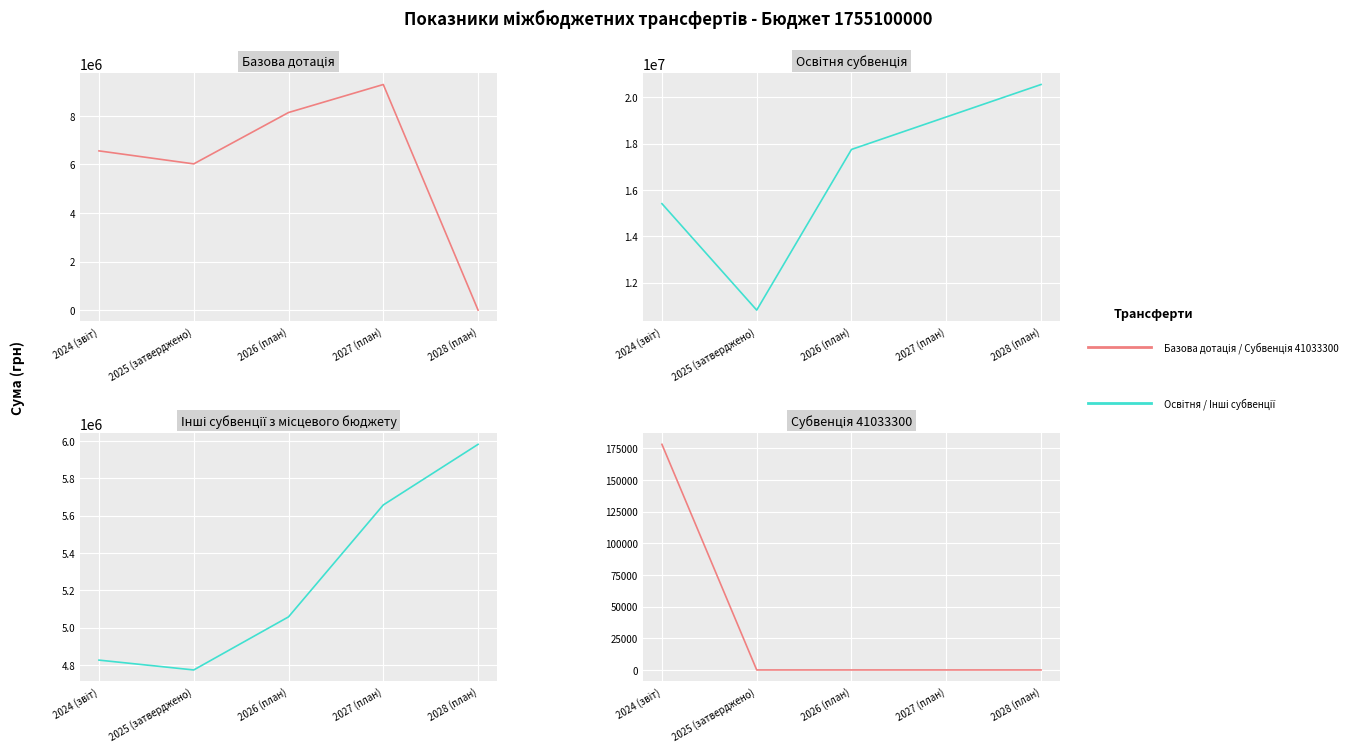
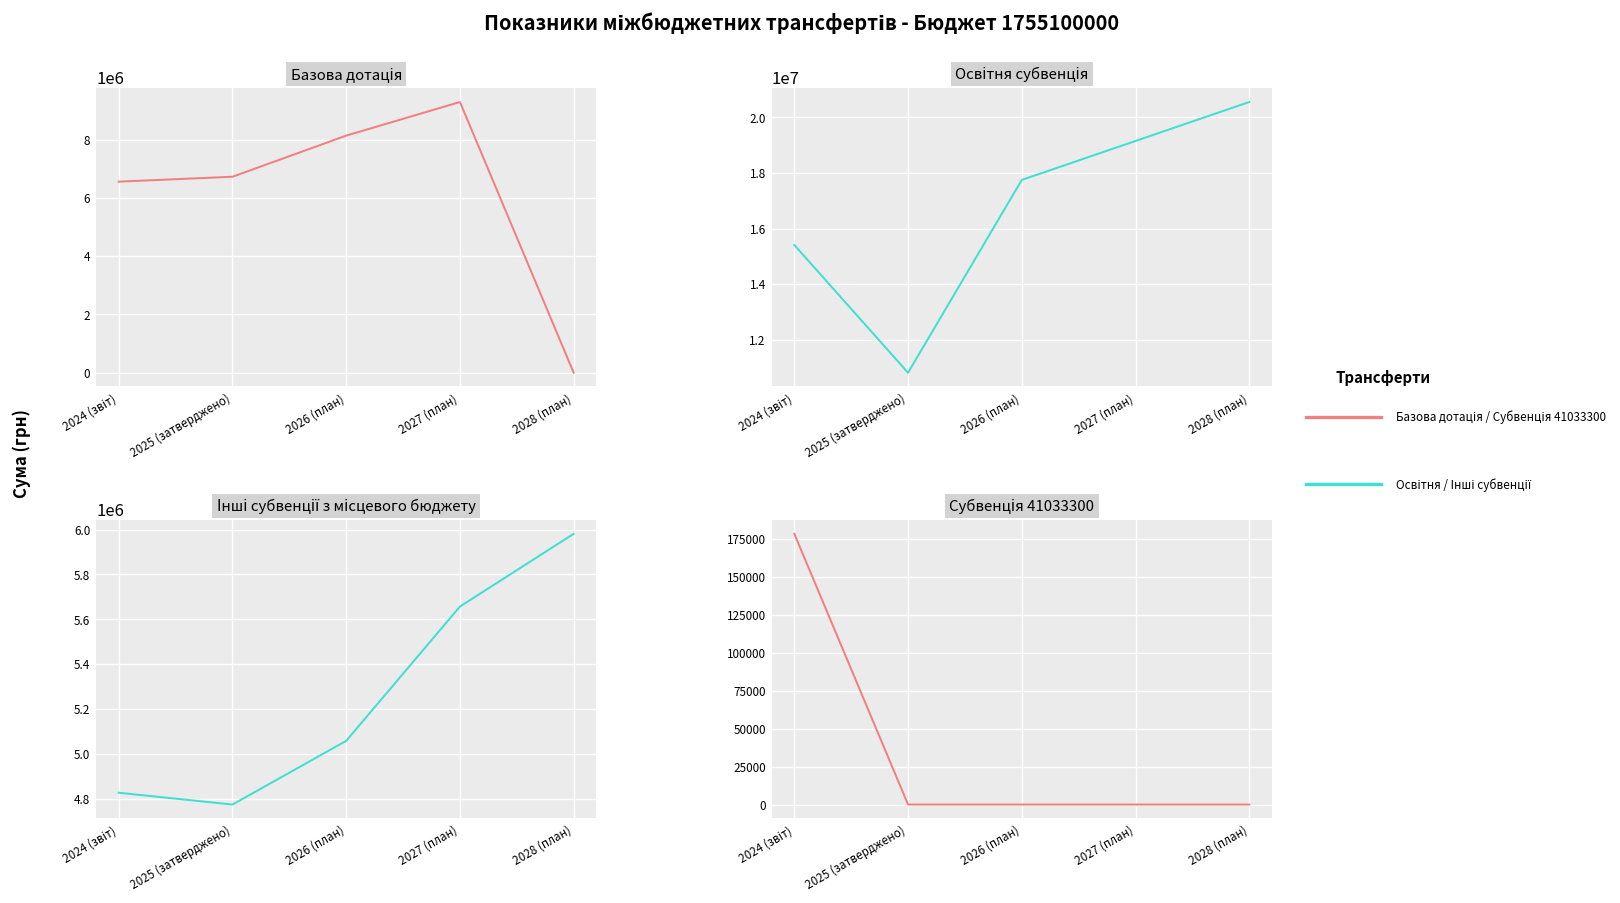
  {
    "Базова дотація": {
      "2024 (звіт)": 6600000,
-     "2025 (затверджено)": 6000000,
+     "2025 (затверджено)": 6700000,
      "2026 (план)": 8100000,
      "2027 (план)": 9300000,
      "2028 (план)": 0
    },
    "Освітня субвенція": {
      "2024 (звіт)": 15400000,
      "2025 (затверджено)": 10800000,
      "2026 (план)": 17800000,
      "2027 (план)": 19200000,
      "2028 (план)": 20600000
    },
    "Інші субвенції з місцевого бюджету": {
      "2024 (звіт)": 4830000,
      "2025 (затверджено)": 4770000,
      "2026 (план)": 5060000,
      "2027 (план)": 5660000,
      "2028 (план)": 5980000
    },
    "Субвенція 41033300": {
      "2024 (звіт)": 178000,
      "2025 (затверджено)": 0,
      "2026 (план)": 0,
      "2027 (план)": 0,
      "2028 (план)": 0
    }
  }
